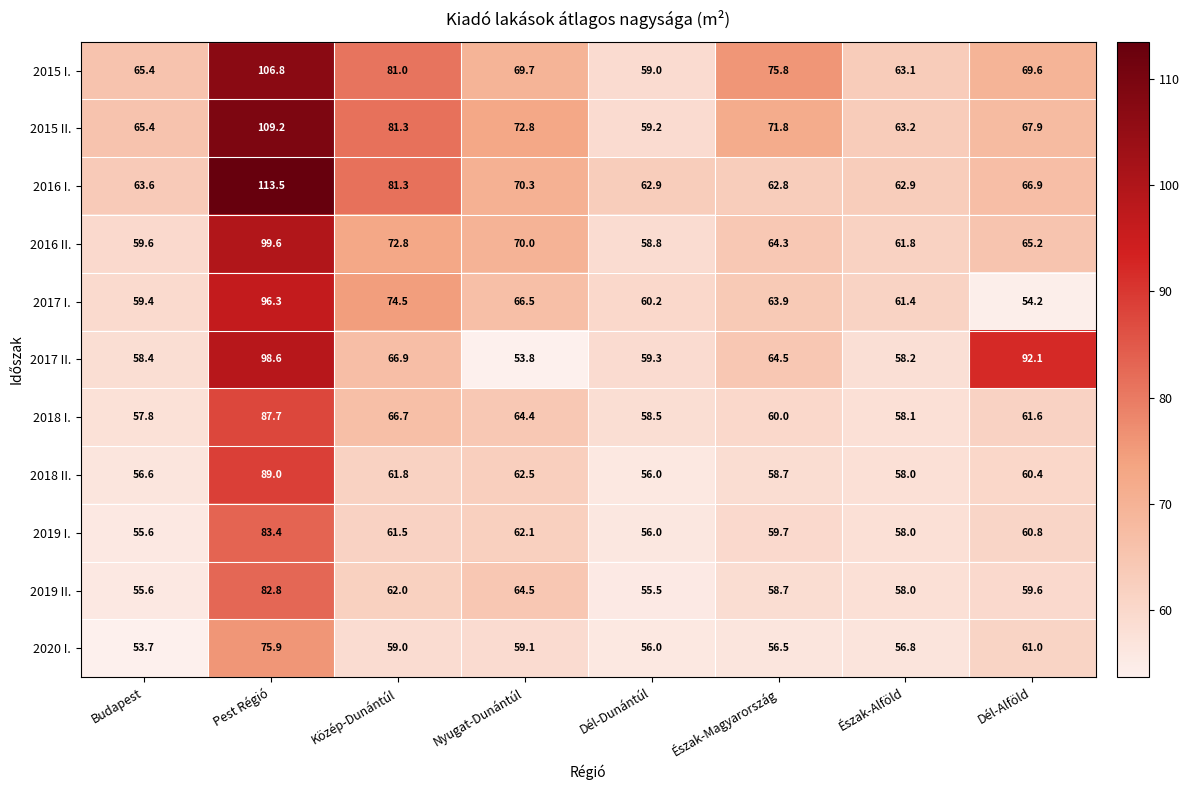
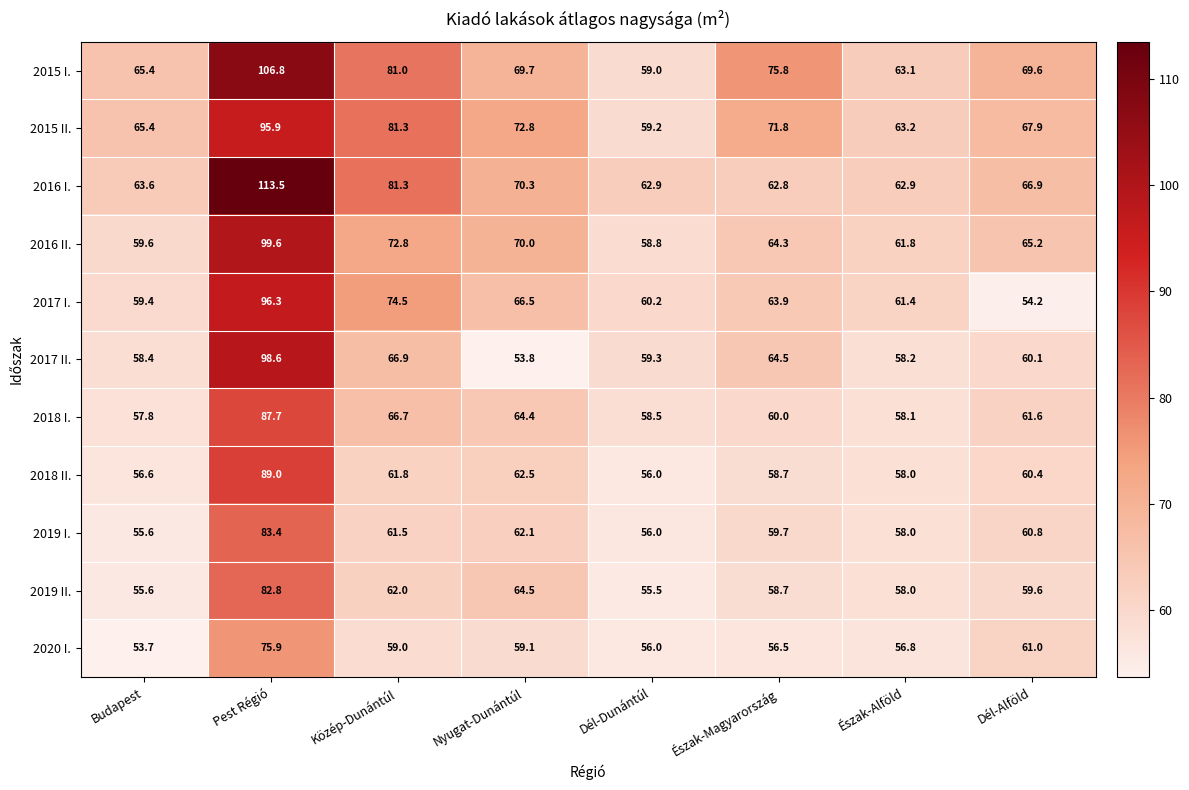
  {
    "2015 I.": {
      "Budapest": 65.4,
      "Pest Régió": 106.8,
      "Közép-Dunántúl": 81.0,
      "Nyugat-Dunántúl": 69.7,
      "Dél-Dunántúl": 59.0,
      "Észak-Magyarország": 75.8,
      "Észak-Alföld": 63.1,
      "Dél-Alföld": 69.6
    },
    "2015 II.": {
      "Budapest": 65.4,
-     "Pest Régió": 109.2,
+     "Pest Régió": 95.9,
      "Közép-Dunántúl": 81.3,
      "Nyugat-Dunántúl": 72.8,
      "Dél-Dunántúl": 59.2,
      "Észak-Magyarország": 71.8,
      "Észak-Alföld": 63.2,
      "Dél-Alföld": 67.9
    },
    "2016 I.": {
      "Budapest": 63.6,
      "Pest Régió": 113.5,
      "Közép-Dunántúl": 81.3,
      "Nyugat-Dunántúl": 70.3,
      "Dél-Dunántúl": 62.9,
      "Észak-Magyarország": 62.8,
      "Észak-Alföld": 62.9,
      "Dél-Alföld": 66.9
    },
    "2016 II.": {
      "Budapest": 59.6,
      "Pest Régió": 99.6,
      "Közép-Dunántúl": 72.8,
      "Nyugat-Dunántúl": 70.0,
      "Dél-Dunántúl": 58.8,
      "Észak-Magyarország": 64.3,
      "Észak-Alföld": 61.8,
      "Dél-Alföld": 65.2
    },
    "2017 I.": {
      "Budapest": 59.4,
      "Pest Régió": 96.3,
      "Közép-Dunántúl": 74.5,
      "Nyugat-Dunántúl": 66.5,
      "Dél-Dunántúl": 60.2,
      "Észak-Magyarország": 63.9,
      "Észak-Alföld": 61.4,
      "Dél-Alföld": 54.2
    },
    "2017 II.": {
      "Budapest": 58.4,
      "Pest Régió": 98.6,
      "Közép-Dunántúl": 66.9,
      "Nyugat-Dunántúl": 53.8,
      "Dél-Dunántúl": 59.3,
      "Észak-Magyarország": 64.5,
      "Észak-Alföld": 58.2,
-     "Dél-Alföld": 92.1
+     "Dél-Alföld": 60.1
    },
    "2018 I.": {
      "Budapest": 57.8,
      "Pest Régió": 87.7,
      "Közép-Dunántúl": 66.7,
      "Nyugat-Dunántúl": 64.4,
      "Dél-Dunántúl": 58.5,
      "Észak-Magyarország": 60.0,
      "Észak-Alföld": 58.1,
      "Dél-Alföld": 61.6
    },
    "2018 II.": {
      "Budapest": 56.6,
      "Pest Régió": 89.0,
      "Közép-Dunántúl": 61.8,
      "Nyugat-Dunántúl": 62.5,
      "Dél-Dunántúl": 56.0,
      "Észak-Magyarország": 58.7,
      "Észak-Alföld": 58.0,
      "Dél-Alföld": 60.4
    },
    "2019 I.": {
      "Budapest": 55.6,
      "Pest Régió": 83.4,
      "Közép-Dunántúl": 61.5,
      "Nyugat-Dunántúl": 62.1,
      "Dél-Dunántúl": 56.0,
      "Észak-Magyarország": 59.7,
      "Észak-Alföld": 58.0,
      "Dél-Alföld": 60.8
    },
    "2019 II.": {
      "Budapest": 55.6,
      "Pest Régió": 82.8,
      "Közép-Dunántúl": 62.0,
      "Nyugat-Dunántúl": 64.5,
      "Dél-Dunántúl": 55.5,
      "Észak-Magyarország": 58.7,
      "Észak-Alföld": 58.0,
      "Dél-Alföld": 59.6
    },
    "2020 I.": {
      "Budapest": 53.7,
      "Pest Régió": 75.9,
      "Közép-Dunántúl": 59.0,
      "Nyugat-Dunántúl": 59.1,
      "Dél-Dunántúl": 56.0,
      "Észak-Magyarország": 56.5,
      "Észak-Alföld": 56.8,
      "Dél-Alföld": 61.0
    }
  }
